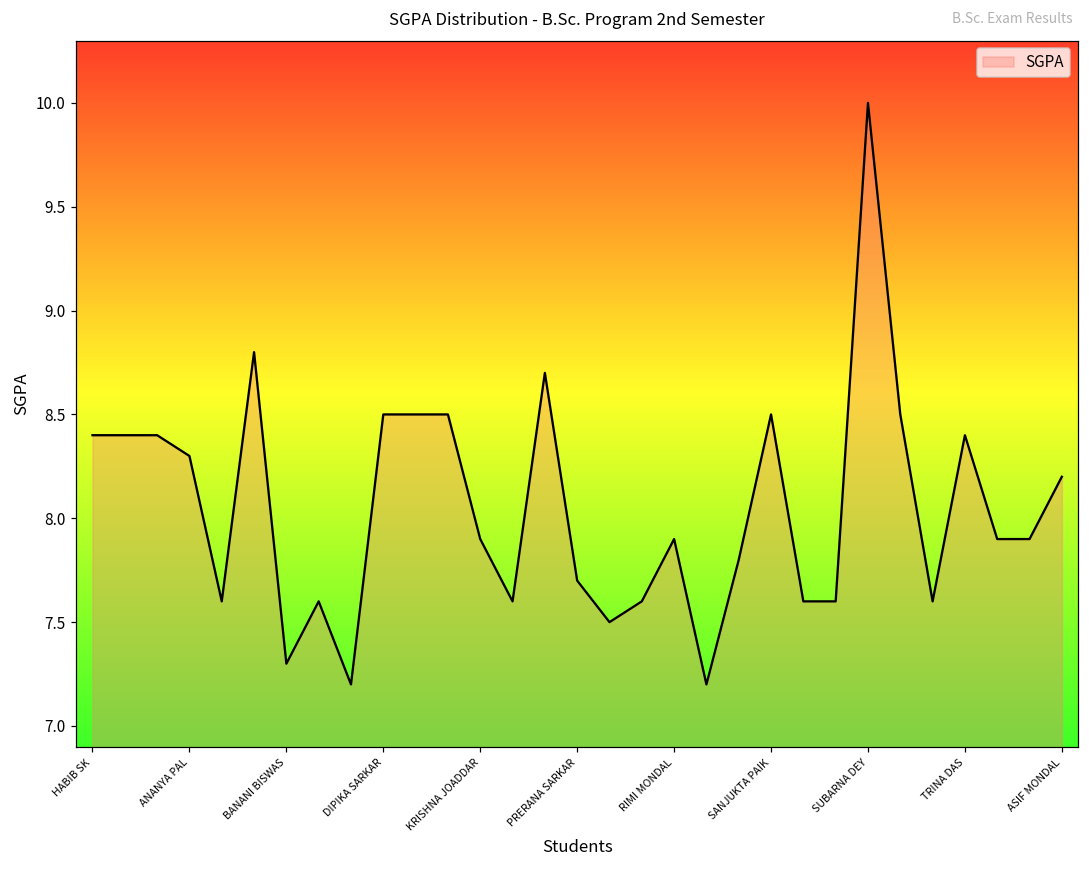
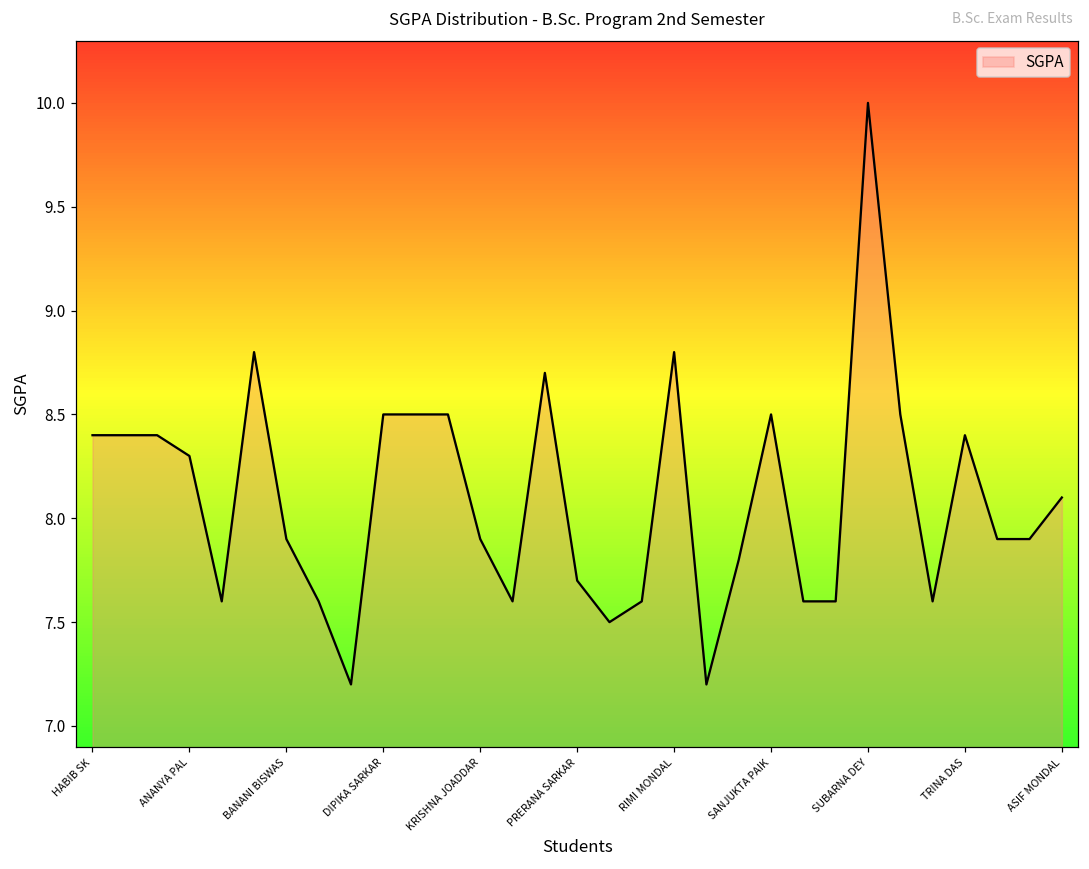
  {
    "HABIB SK": 8.4,
    "ANANYA PAL": 8.3,
-   "BANANI BISWAS": 7.3,
+   "BANANI BISWAS": 7.9,
    "DIPIKA SARKAR": 8.5,
    "KRISHNA JOADDAR": 7.9,
    "PRERANA SARKAR": 7.7,
-   "RIMI MONDAL": 7.9,
+   "RIMI MONDAL": 8.8,
    "SANJUKTA PAIK": 8.5,
    "SUBARNA DEY": 10.0,
    "TRINA DAS": 8.4,
-   "ASIF MONDAL": 8.2
+   "ASIF MONDAL": 8.1
  }
